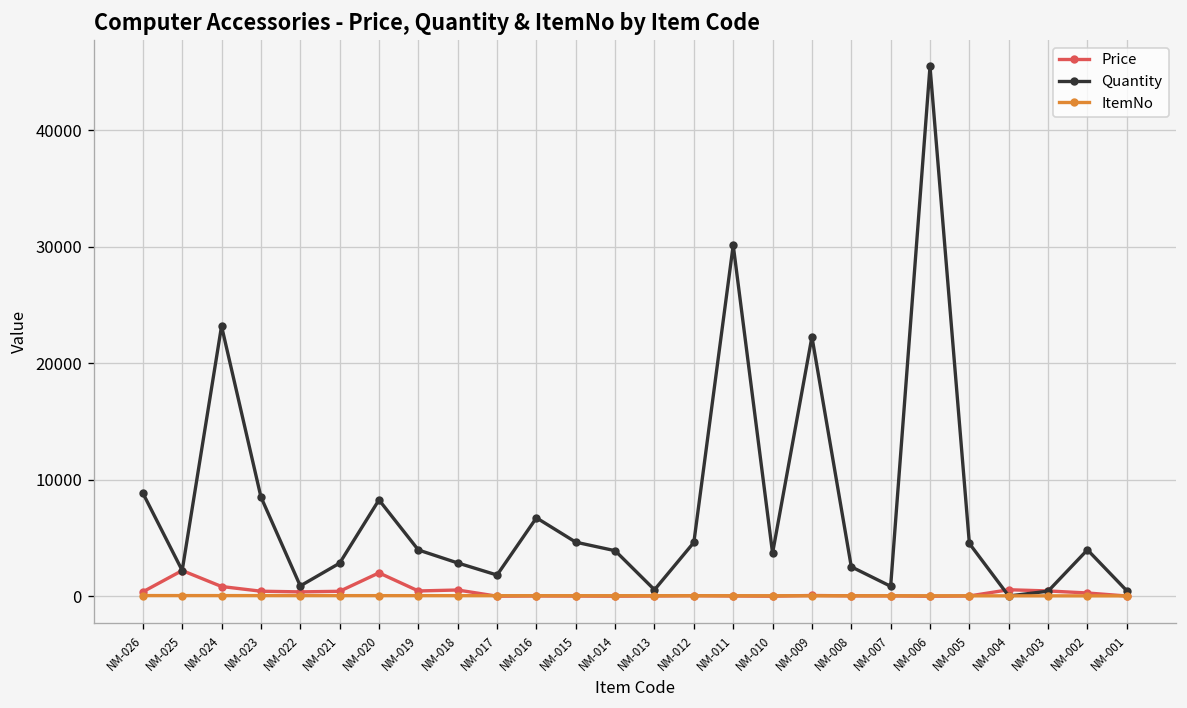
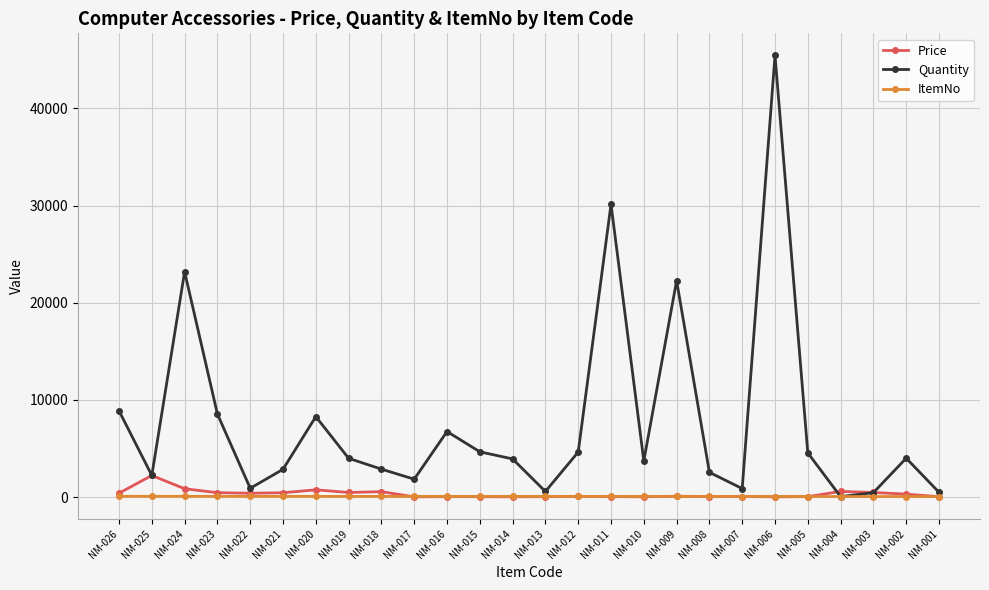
  {
    "Price": {
      "NM-026": 0,
      "NM-024": 1000,
      "NM-023": 0,
      "NM-022": 0,
      "NM-021": 0,
-     "NM-020": 2000,
+     "NM-020": 1000,
      "NM-019": 0,
      "NM-018": 1000,
      "NM-004": 1000
    },
    "Quantity": {
      "NM-026": 9000,
      "NM-024": 23000,
      "NM-023": 9000,
      "NM-022": 1000,
      "NM-021": 3000,
      "NM-020": 8000,
      "NM-019": 4000,
      "NM-018": 3000,
      "NM-017": 2000,
      "NM-016": 7000,
      "NM-015": 5000,
      "NM-014": 4000,
      "NM-013": 1000,
      "NM-012": 5000,
      "NM-011": 30000,
      "NM-010": 4000,
      "NM-009": 22000,
      "NM-008": 3000,
      "NM-007": 1000,
      "NM-006": 45000,
      "NM-005": 5000,
      "NM-002": 4000,
      "NM-001": 0
    },
    "ItemNo": {
      "NM-026": 0,
      "NM-025": 0,
      "NM-024": 0,
      "NM-023": 0,
      "NM-022": 0,
      "NM-021": 0,
      "NM-020": 0,
      "NM-019": 0,
      "NM-018": 0,
      "NM-003": 0
    }
  }
